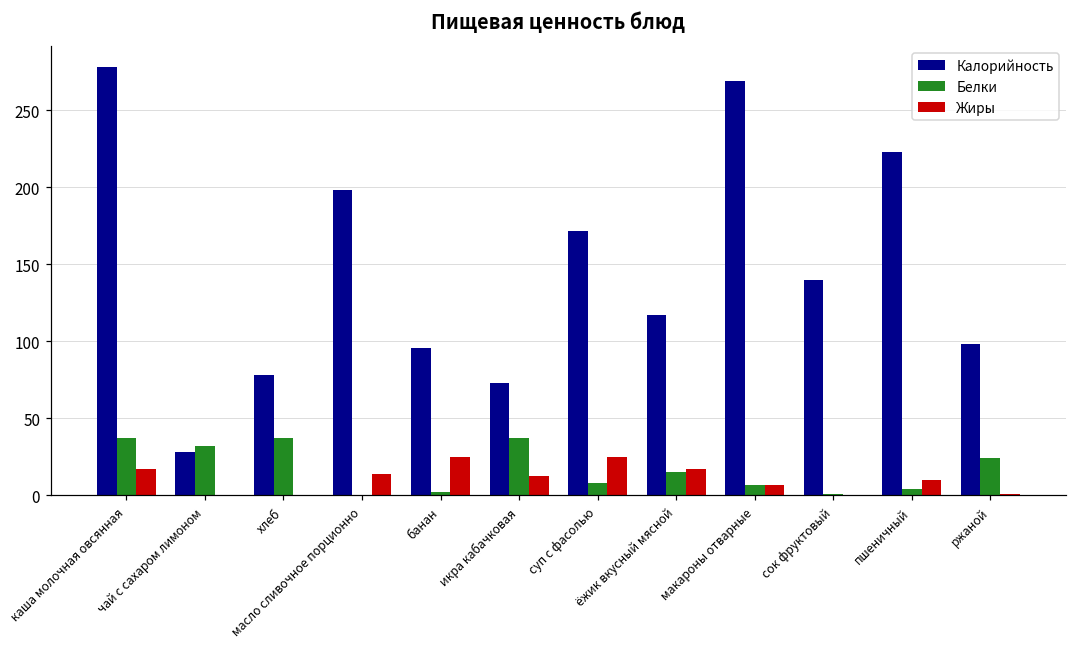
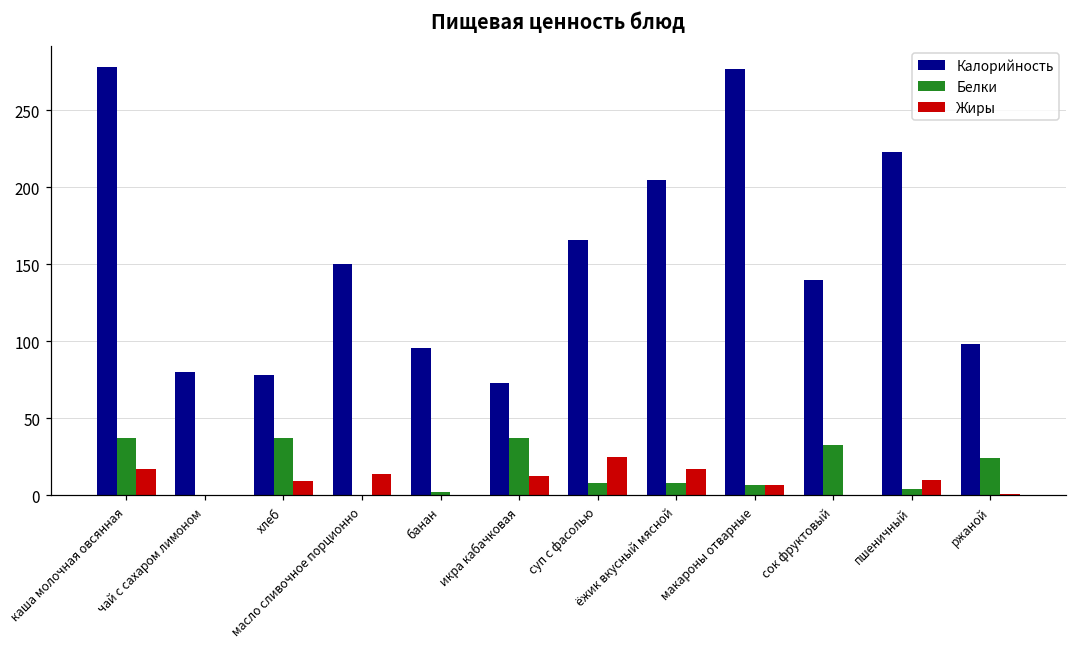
  {
    "Калорийность": {
      "каша молочная овсянная": 278,
-     "чай с сахаром лимоном": 28,
+     "чай с сахаром лимоном": 80,
      "хлеб": 78,
-     "масло сливочное порционно": 198,
+     "масло сливочное порционно": 150,
      "банан": 96,
      "икра кабачковая": 73,
-     "суп с фасолью": 172,
-     "ёжик вкусный мясной": 117,
-     "макароны отварные": 269,
+     "суп с фасолью": 166,
+     "ёжик вкусный мясной": 205,
+     "макароны отварные": 277,
      "сок фруктовый": 140,
      "пшеничный": 223,
      "ржаной": 98
    },
    "Белки": {
      "каша молочная овсянная": 37,
-     "чай с сахаром лимоном": 32,
+     "чай с сахаром лимоном": 0,
      "хлеб": 37,
      "масло сливочное порционно": 0,
      "банан": 2,
      "икра кабачковая": 37,
      "суп с фасолью": 8,
-     "ёжик вкусный мясной": 15,
+     "ёжик вкусный мясной": 8,
      "макароны отварные": 7,
-     "сок фруктовый": 1,
+     "сок фруктовый": 33,
      "пшеничный": 4,
      "ржаной": 24
    },
    "Жиры": {
      "каша молочная овсянная": 17,
      "чай с сахаром лимоном": 0,
-     "хлеб": 0,
+     "хлеб": 9,
      "масло сливочное порционно": 14,
-     "банан": 25,
+     "банан": 0,
      "икра кабачковая": 13,
      "суп с фасолью": 25,
      "ёжик вкусный мясной": 17,
      "макароны отварные": 7,
      "сок фруктовый": 0,
      "пшеничный": 10
    }
  }
